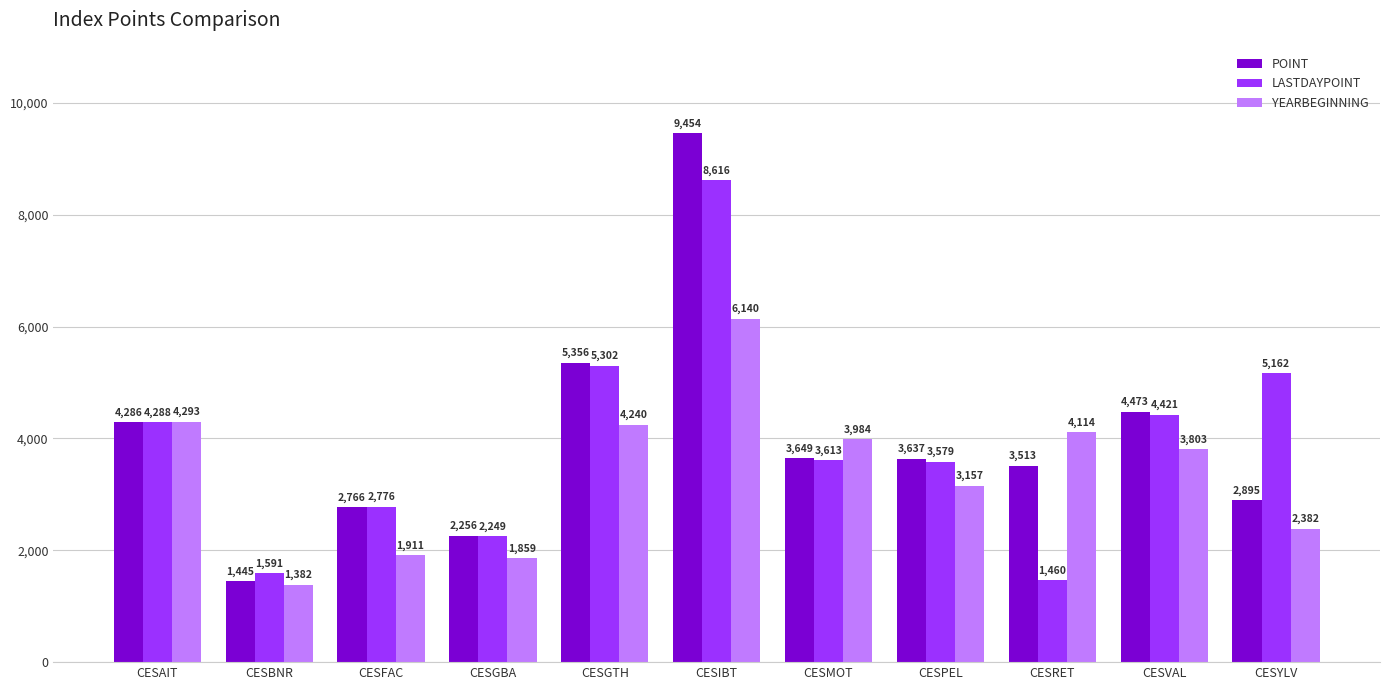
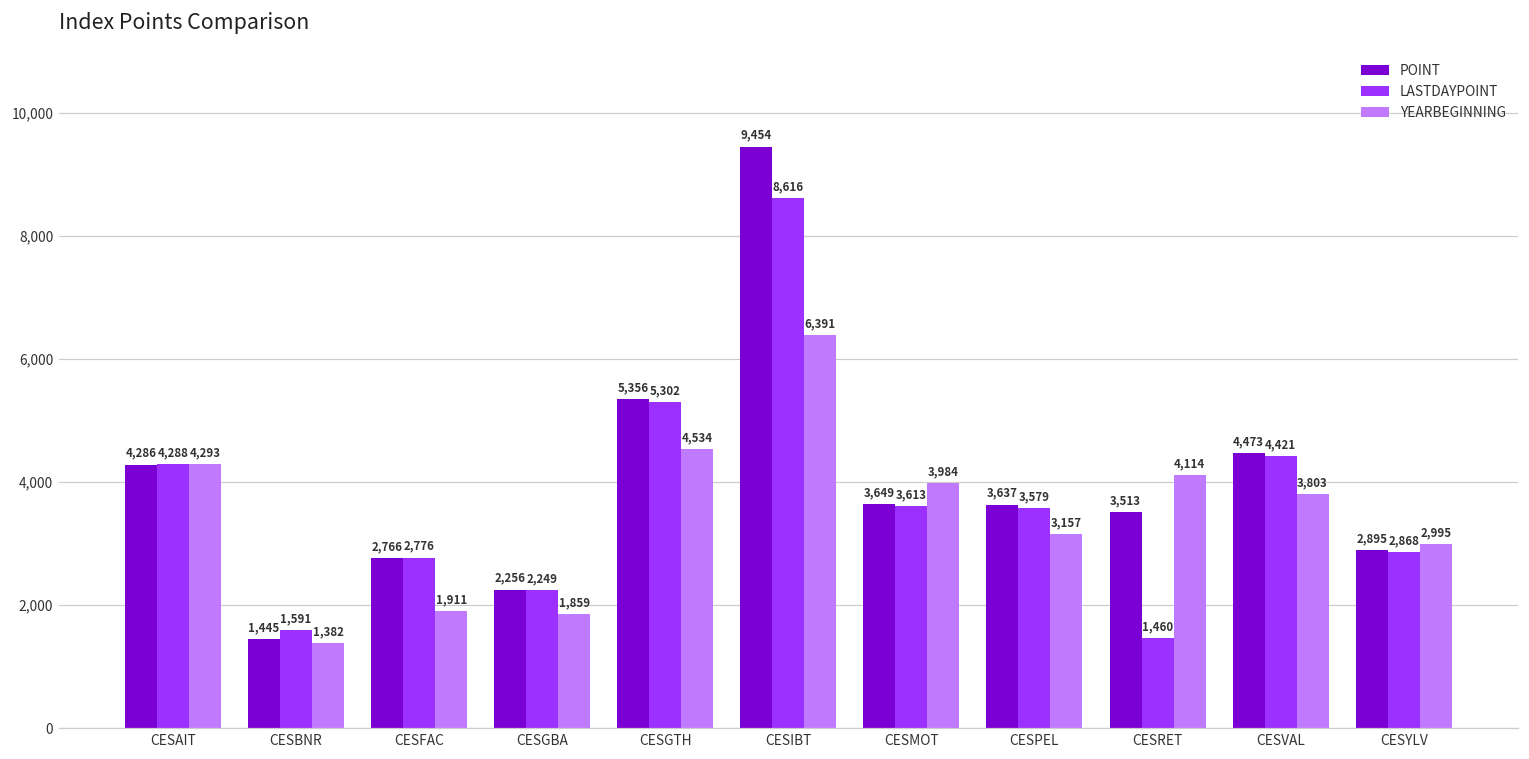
  {
    "POINT": {
      "CESAIT": "4,286",
      "CESBNR": "1,445",
      "CESFAC": "2,766",
      "CESGBA": "2,256",
      "CESGTH": "5,356",
      "CESIBT": "9,454",
      "CESMOT": "3,649",
      "CESPEL": "3,637",
      "CESRET": "3,513",
      "CESVAL": "4,473",
      "CESYLV": "2,895"
    },
    "LASTDAYPOINT": {
      "CESAIT": "4,288",
      "CESBNR": "1,591",
      "CESFAC": "2,776",
      "CESGBA": "2,249",
      "CESGTH": "5,302",
      "CESIBT": "8,616",
      "CESMOT": "3,613",
      "CESPEL": "3,579",
      "CESRET": "1,460",
      "CESVAL": "4,421",
-     "CESYLV": "5,162"
+     "CESYLV": "2,868"
    },
    "YEARBEGINNING": {
      "CESAIT": "4,293",
      "CESBNR": "1,382",
      "CESFAC": "1,911",
      "CESGBA": "1,859",
-     "CESGTH": "4,240",
-     "CESIBT": "6,140",
+     "CESGTH": "4,534",
+     "CESIBT": "6,391",
      "CESMOT": "3,984",
      "CESPEL": "3,157",
      "CESRET": "4,114",
      "CESVAL": "3,803",
-     "CESYLV": "2,382"
+     "CESYLV": "2,995"
    }
  }
